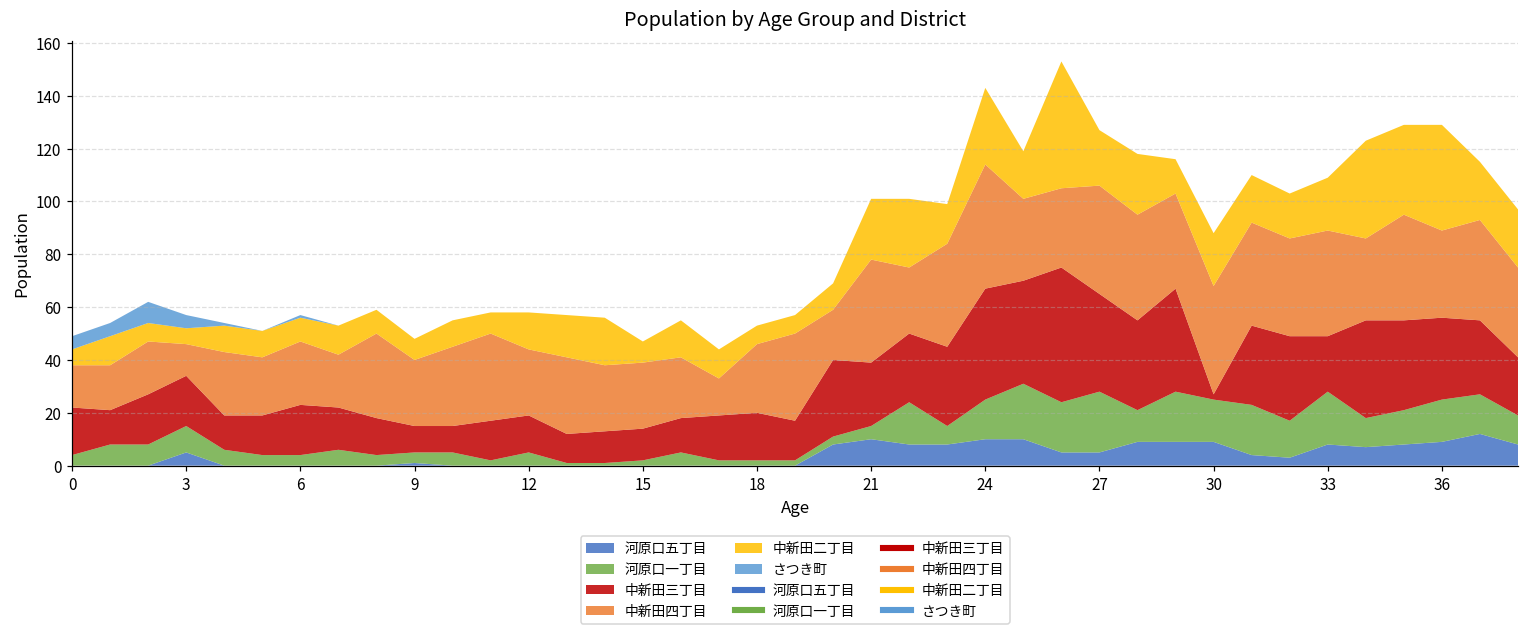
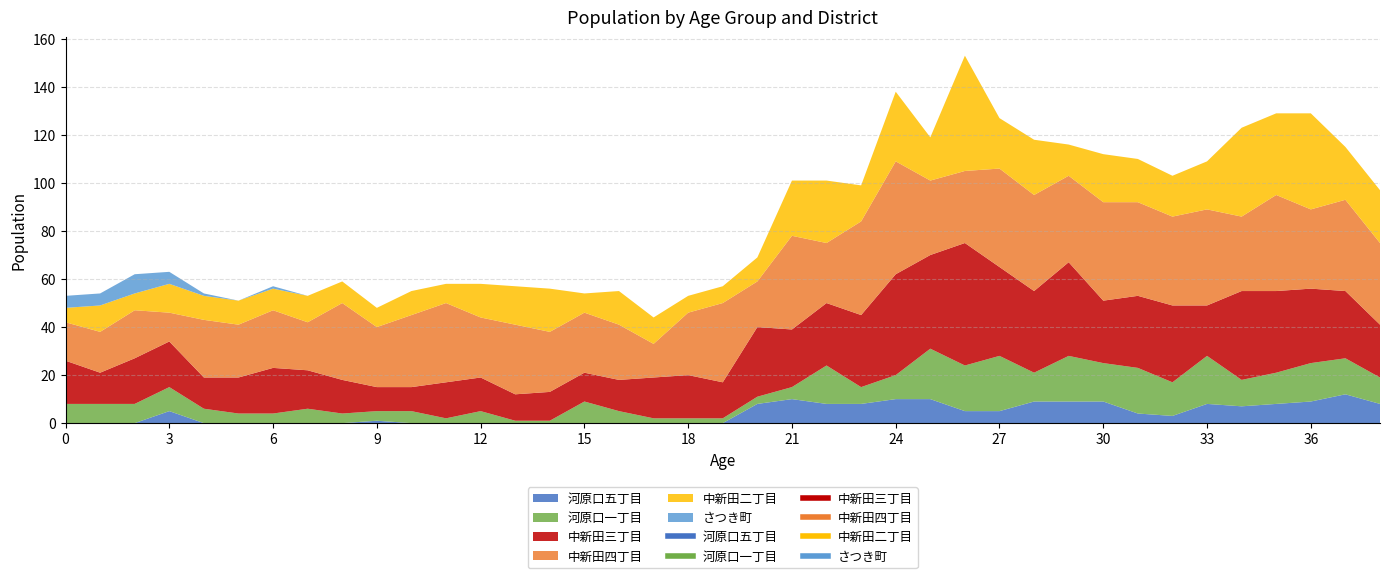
  {
    "河原口一丁目": {
-     "0": 4,
+     "0": 8,
      "3": 10,
      "6": 4,
      "9": 4,
      "12": 5,
-     "15": 2,
+     "15": 9,
      "18": 2,
      "21": 5,
-     "24": 15,
+     "24": 10,
      "27": 23,
      "30": 16,
      "33": 20,
      "36": 16
    },
    "中新田三丁目": {
      "0": 18,
      "3": 19,
      "6": 19,
      "9": 10,
      "12": 14,
      "15": 12,
      "18": 18,
      "21": 24,
      "24": 42,
      "27": 37,
-     "30": 2,
+     "30": 26,
      "33": 21,
      "36": 31
    },
    "中新田四丁目": {
      "0": 16,
      "3": 12,
      "6": 24,
      "9": 25,
      "12": 25,
      "15": 25,
      "18": 26,
      "21": 39,
      "24": 47,
      "27": 41,
      "30": 41,
      "33": 40,
      "36": 33
    },
    "中新田二丁目": {
      "0": 6,
-     "3": 6
+     "3": 12
    }
  }
